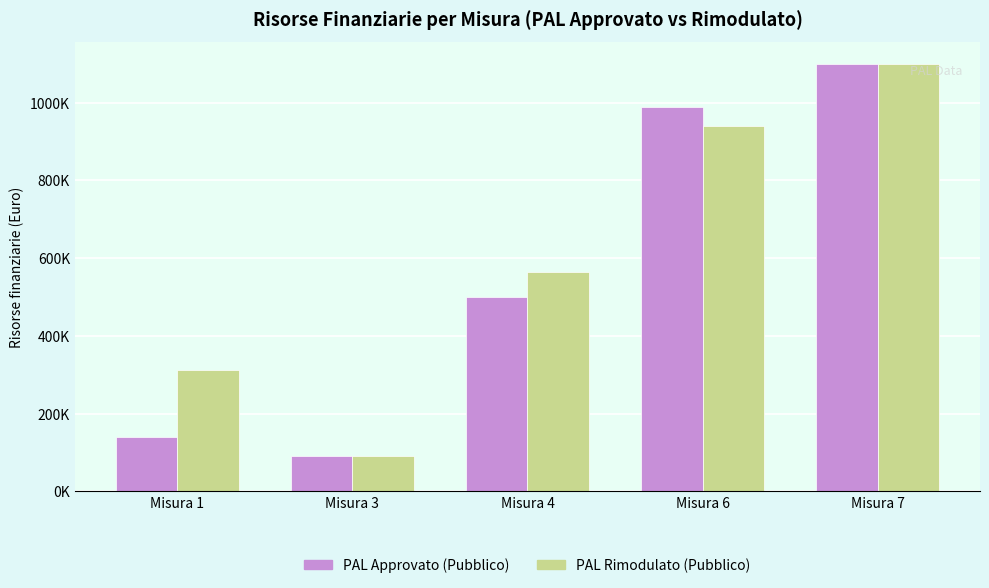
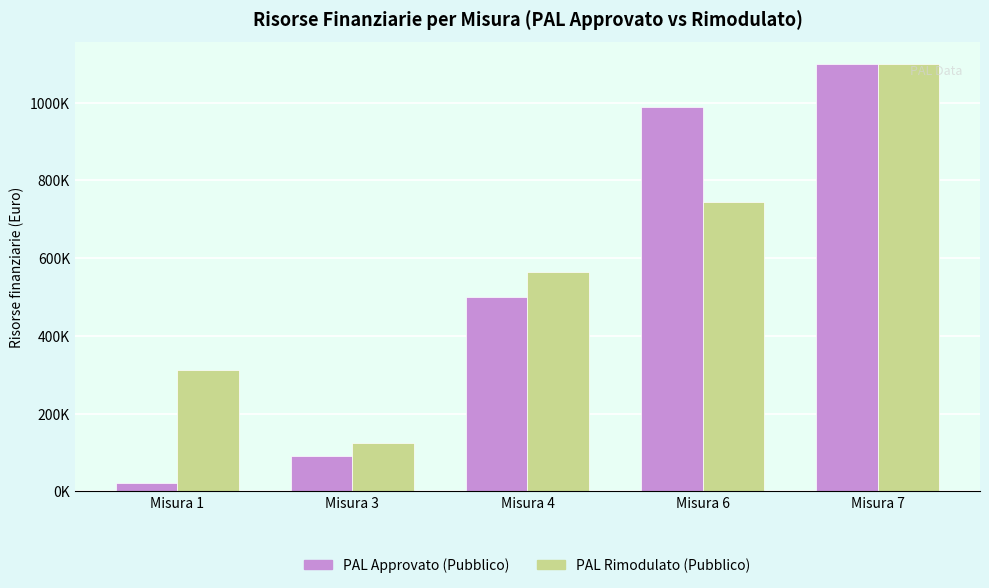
  {
    "PAL Approvato (Pubblico)": {
-     "Misura 1": 140000,
+     "Misura 1": 20000,
      "Misura 3": 90000,
      "Misura 4": 500000,
      "Misura 6": 990000,
      "Misura 7": 1100000
    },
    "PAL Rimodulato (Pubblico)": {
      "Misura 1": 310000,
-     "Misura 3": 90000,
+     "Misura 3": 120000,
      "Misura 4": 560000,
-     "Misura 6": 940000,
+     "Misura 6": 740000,
      "Misura 7": 1100000
    }
  }
